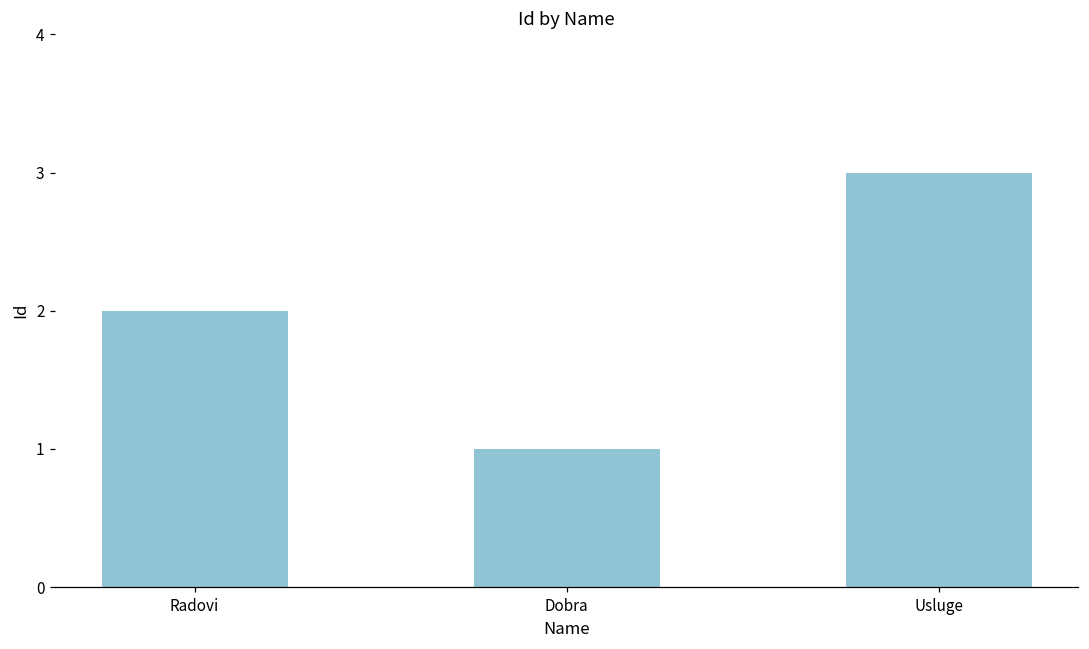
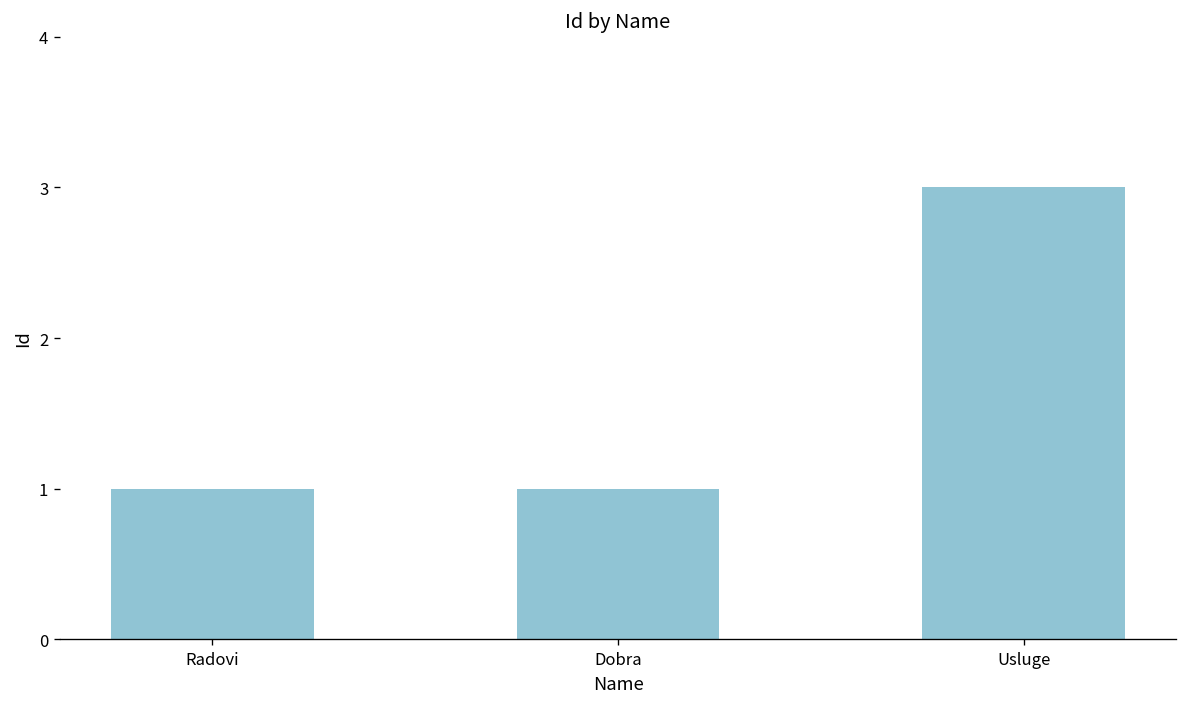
  {
-   "Radovi": 2,
+   "Radovi": 1,
    "Dobra": 1,
    "Usluge": 3
  }
